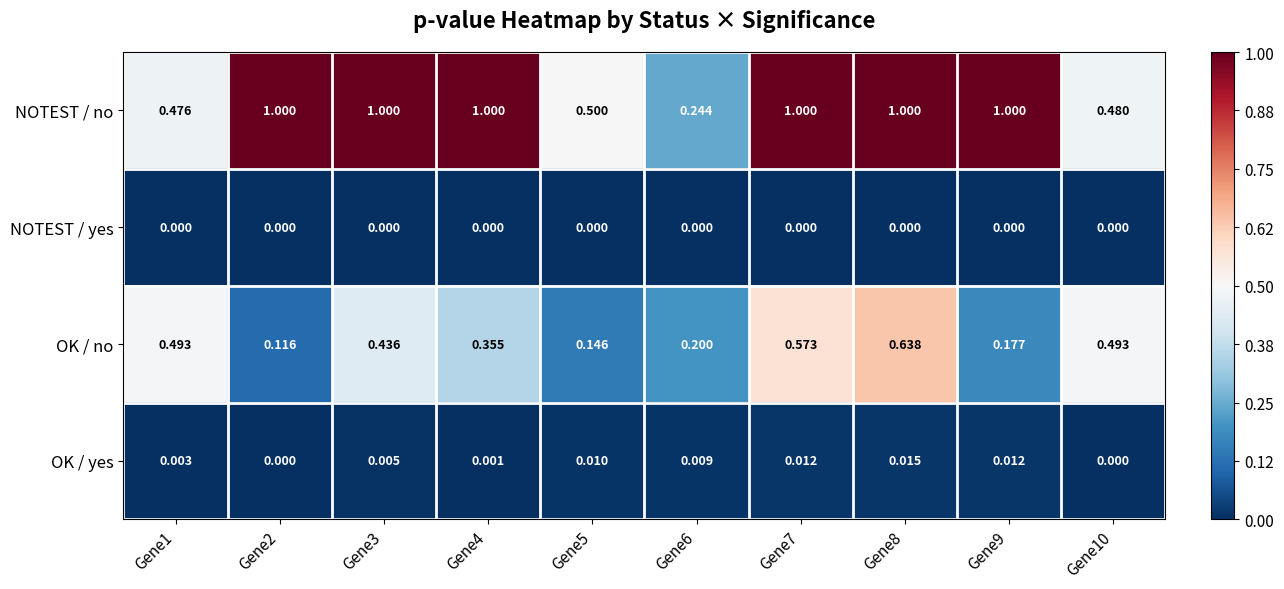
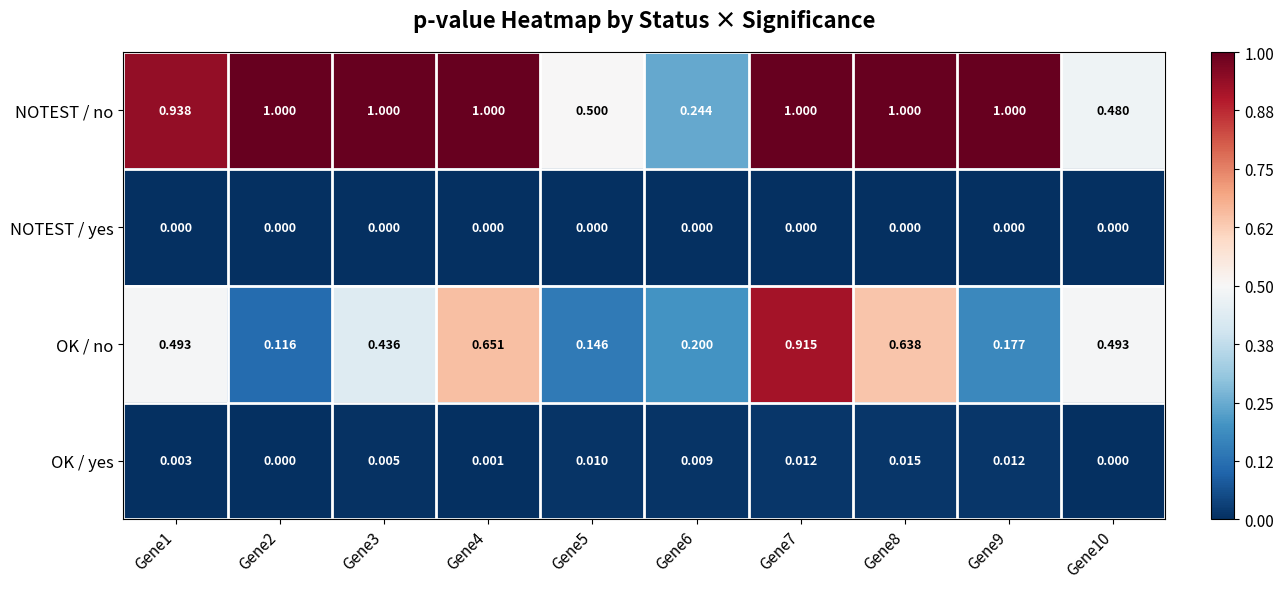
  {
    "NOTEST / no": {
-     "Gene1": 0.476,
+     "Gene1": 0.938,
      "Gene2": 1.000,
      "Gene3": 1.000,
      "Gene4": 1.000,
      "Gene5": 0.500,
      "Gene6": 0.244,
      "Gene7": 1.000,
      "Gene8": 1.000,
      "Gene9": 1.000,
      "Gene10": 0.480
    },
    "NOTEST / yes": {
      "Gene1": 0.000,
      "Gene2": 0.000,
      "Gene3": 0.000,
      "Gene4": 0.000,
      "Gene5": 0.000,
      "Gene6": 0.000,
      "Gene7": 0.000,
      "Gene8": 0.000,
      "Gene9": 0.000,
      "Gene10": 0.000
    },
    "OK / no": {
      "Gene1": 0.493,
      "Gene2": 0.116,
      "Gene3": 0.436,
-     "Gene4": 0.355,
+     "Gene4": 0.651,
      "Gene5": 0.146,
      "Gene6": 0.200,
-     "Gene7": 0.573,
+     "Gene7": 0.915,
      "Gene8": 0.638,
      "Gene9": 0.177,
      "Gene10": 0.493
    },
    "OK / yes": {
      "Gene1": 0.003,
      "Gene2": 0.000,
      "Gene3": 0.005,
      "Gene4": 0.001,
      "Gene5": 0.010,
      "Gene6": 0.009,
      "Gene7": 0.012,
      "Gene8": 0.015,
      "Gene9": 0.012,
      "Gene10": 0.000
    }
  }
